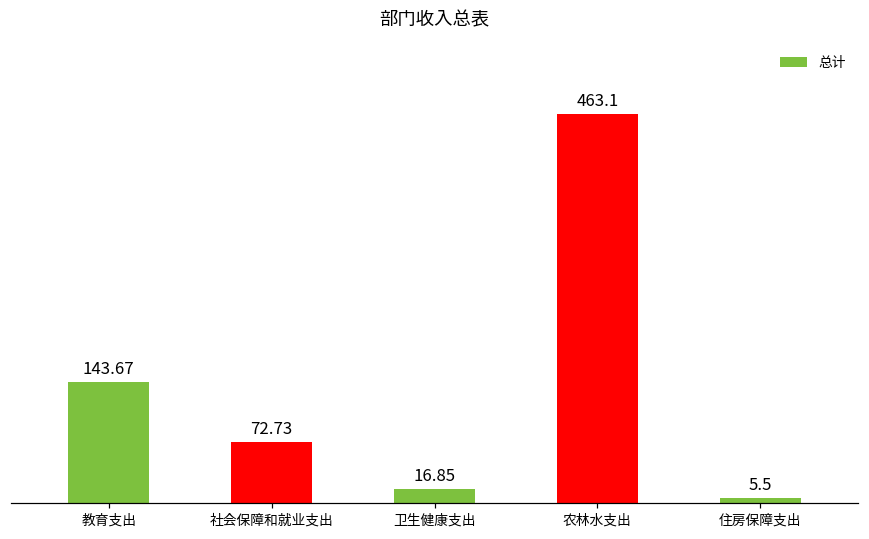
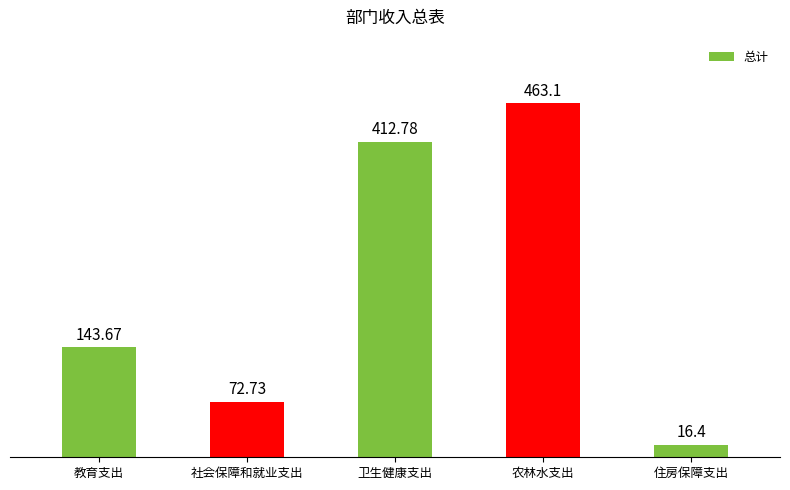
  {
    "教育支出": 143.67,
    "社会保障和就业支出": 72.73,
-   "卫生健康支出": 16.85,
+   "卫生健康支出": 412.78,
    "农林水支出": 463.1,
-   "住房保障支出": 5.5
+   "住房保障支出": 16.4
  }
